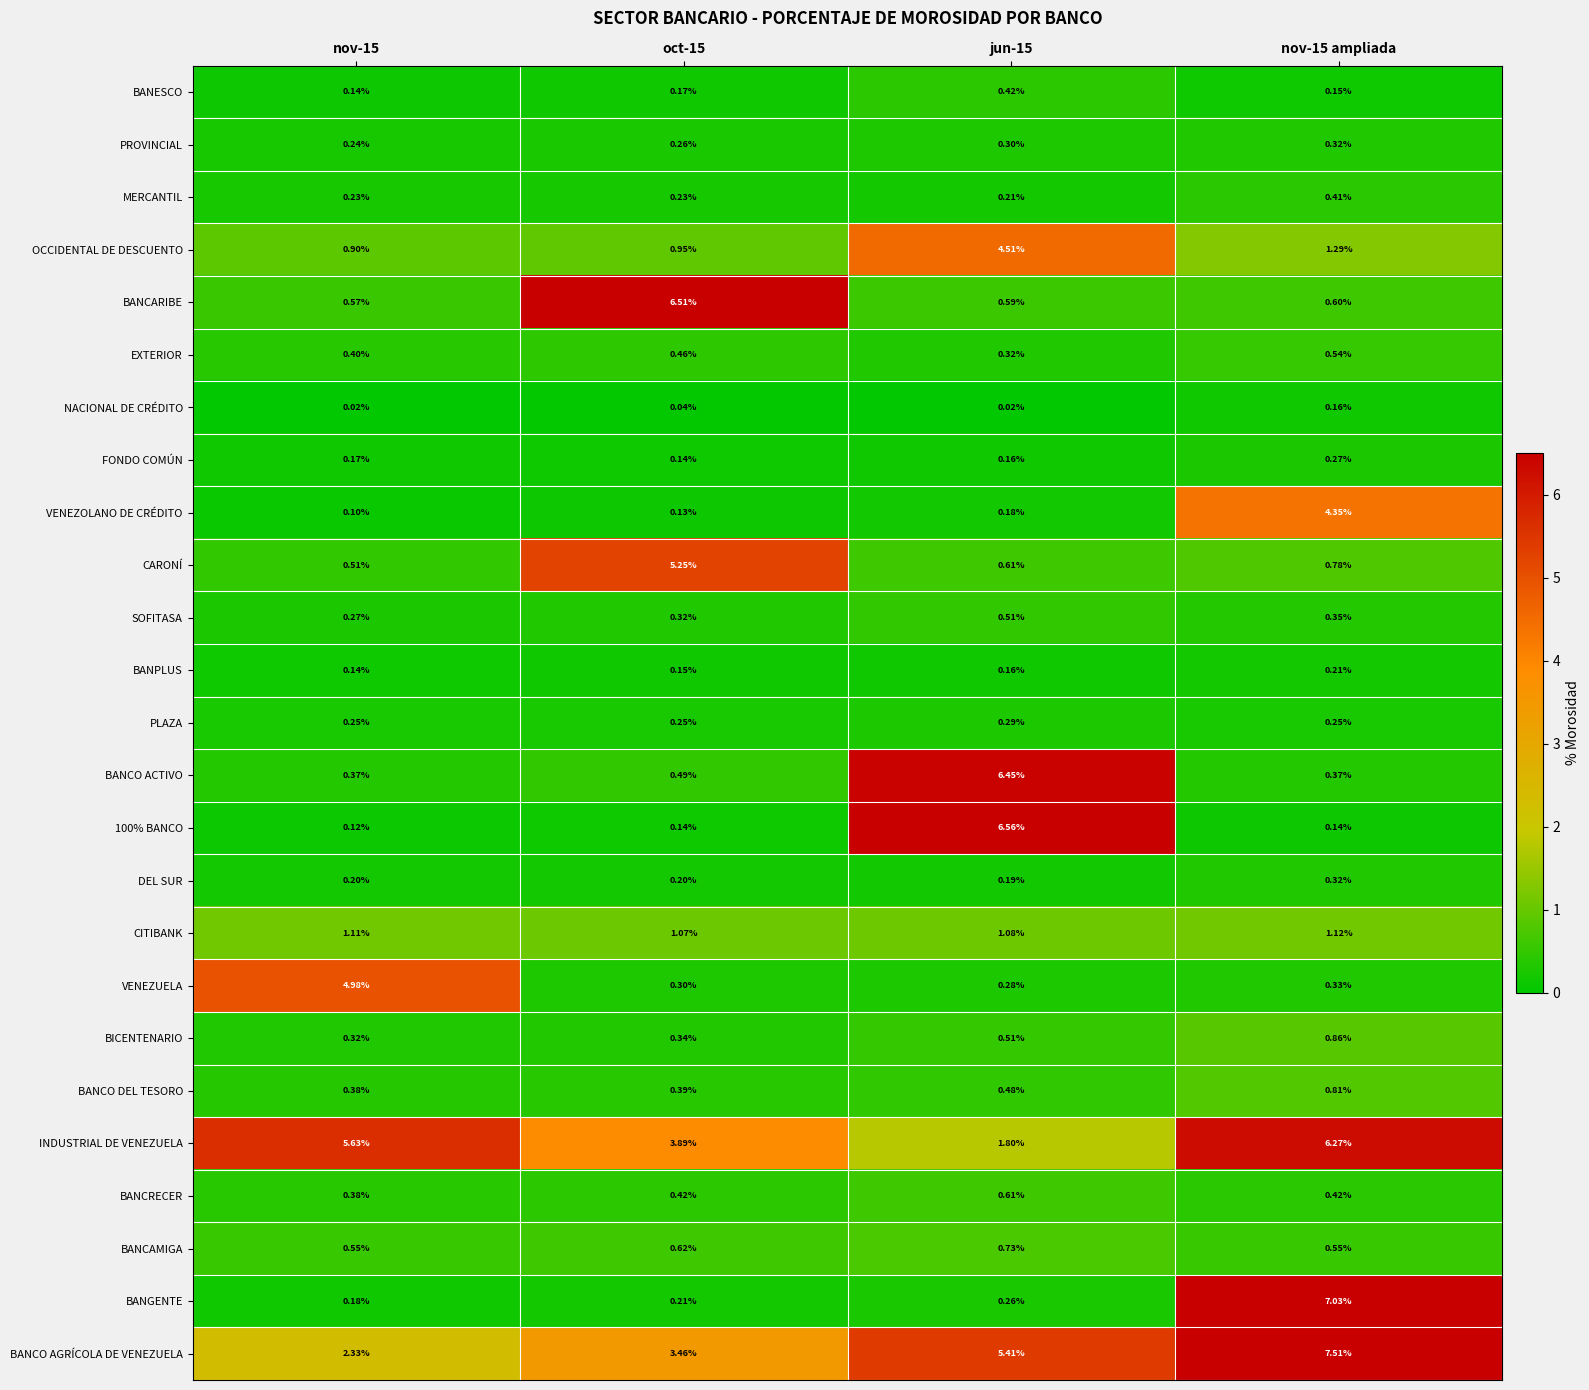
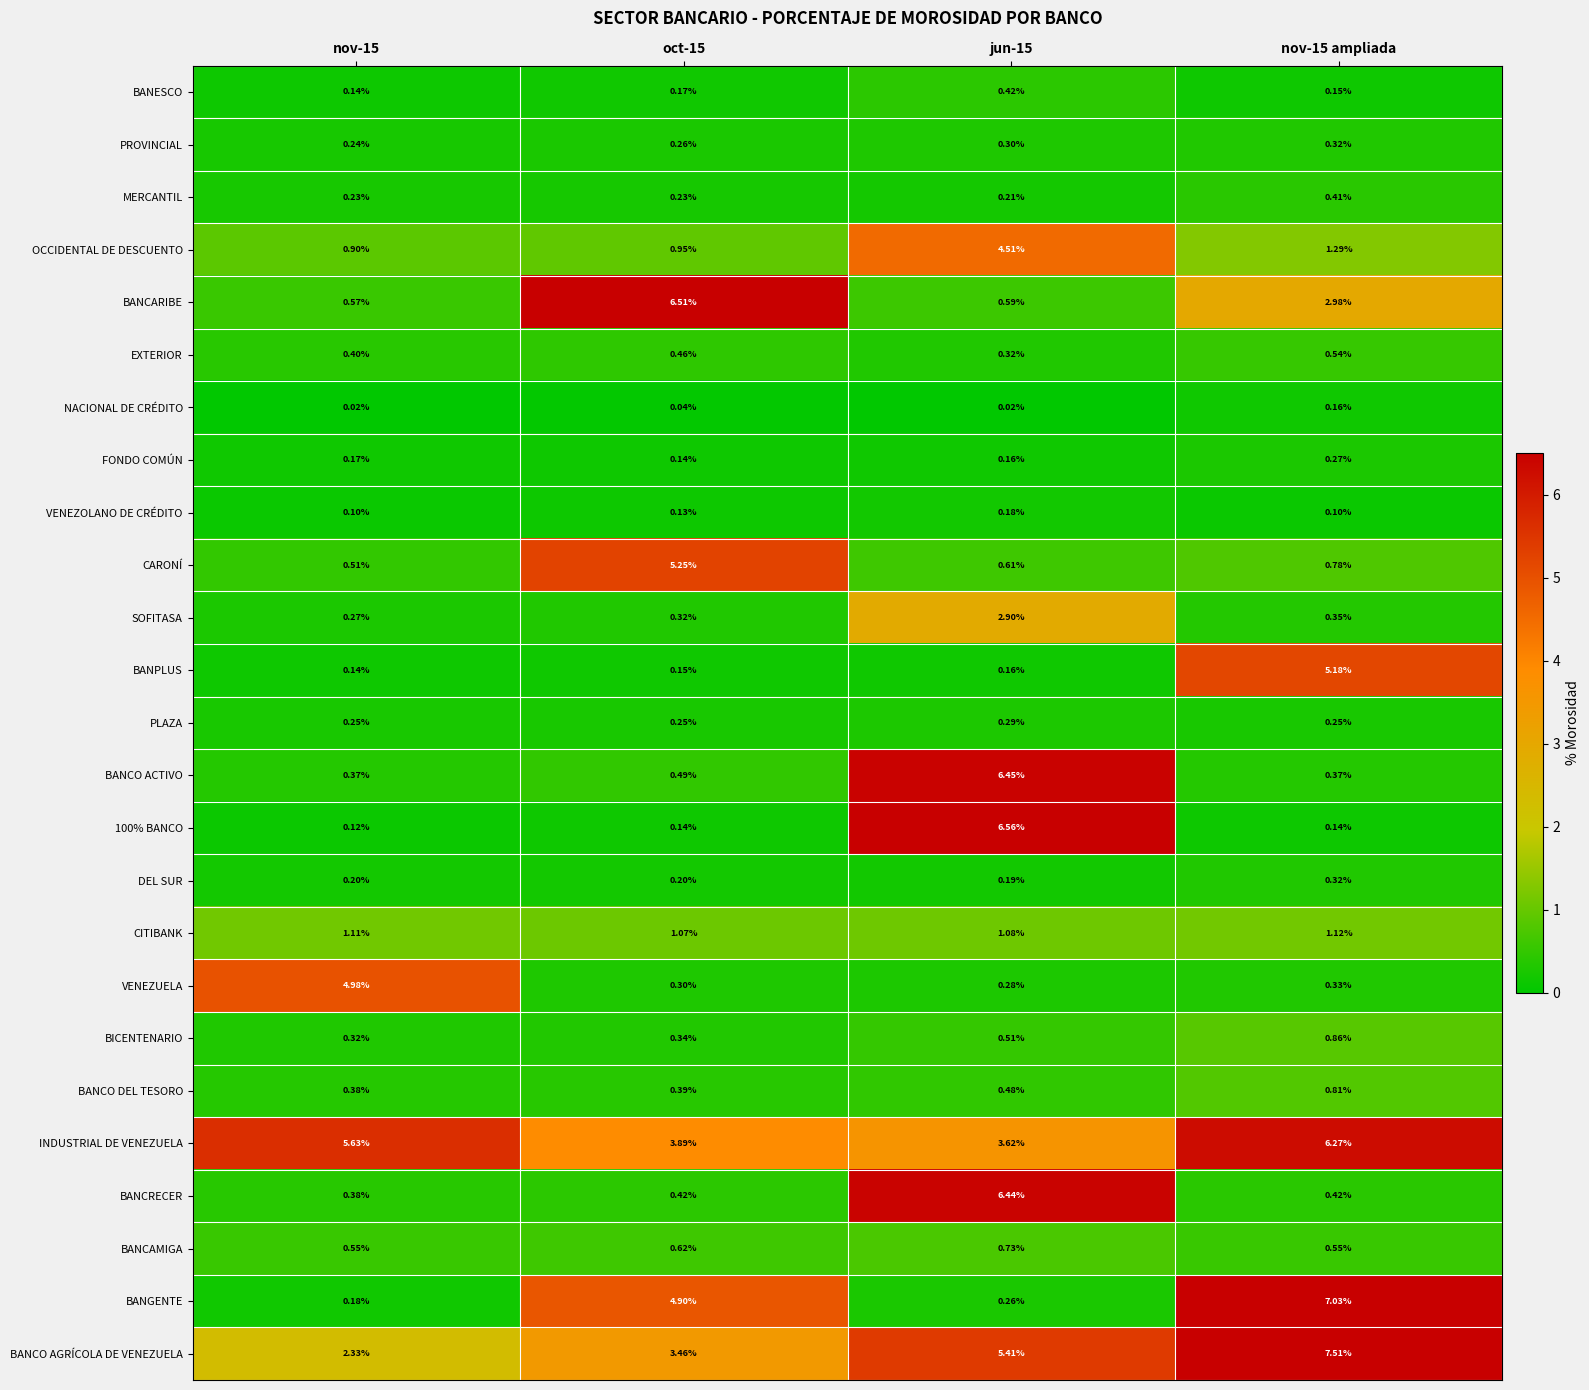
  {
    "BANESCO": {
      "nov-15": "0.14%",
      "oct-15": "0.17%",
      "jun-15": "0.42%",
      "nov-15 ampliada": "0.15%"
    },
    "PROVINCIAL": {
      "nov-15": "0.24%",
      "oct-15": "0.26%",
      "jun-15": "0.30%",
      "nov-15 ampliada": "0.32%"
    },
    "MERCANTIL": {
      "nov-15": "0.23%",
      "oct-15": "0.23%",
      "jun-15": "0.21%",
      "nov-15 ampliada": "0.41%"
    },
    "OCCIDENTAL DE DESCUENTO": {
      "nov-15": "0.90%",
      "oct-15": "0.95%",
      "jun-15": "4.51%",
      "nov-15 ampliada": "1.29%"
    },
    "BANCARIBE": {
      "nov-15": "0.57%",
      "oct-15": "6.51%",
      "jun-15": "0.59%",
-     "nov-15 ampliada": "0.60%"
+     "nov-15 ampliada": "2.98%"
    },
    "EXTERIOR": {
      "nov-15": "0.40%",
      "oct-15": "0.46%",
      "jun-15": "0.32%",
      "nov-15 ampliada": "0.54%"
    },
    "NACIONAL DE CRÉDITO": {
      "nov-15": "0.02%",
      "oct-15": "0.04%",
      "jun-15": "0.02%",
      "nov-15 ampliada": "0.16%"
    },
    "FONDO COMÚN": {
      "nov-15": "0.17%",
      "oct-15": "0.14%",
      "jun-15": "0.16%",
      "nov-15 ampliada": "0.27%"
    },
    "VENEZOLANO DE CRÉDITO": {
      "nov-15": "0.10%",
      "oct-15": "0.13%",
      "jun-15": "0.18%",
-     "nov-15 ampliada": "4.35%"
+     "nov-15 ampliada": "0.10%"
    },
    "CARONÍ": {
      "nov-15": "0.51%",
      "oct-15": "5.25%",
      "jun-15": "0.61%",
      "nov-15 ampliada": "0.78%"
    },
    "SOFITASA": {
      "nov-15": "0.27%",
      "oct-15": "0.32%",
-     "jun-15": "0.51%",
+     "jun-15": "2.90%",
      "nov-15 ampliada": "0.35%"
    },
    "BANPLUS": {
      "nov-15": "0.14%",
      "oct-15": "0.15%",
      "jun-15": "0.16%",
-     "nov-15 ampliada": "0.21%"
+     "nov-15 ampliada": "5.18%"
    },
    "PLAZA": {
      "nov-15": "0.25%",
      "oct-15": "0.25%",
      "jun-15": "0.29%",
      "nov-15 ampliada": "0.25%"
    },
    "BANCO ACTIVO": {
      "nov-15": "0.37%",
      "oct-15": "0.49%",
      "jun-15": "6.45%",
      "nov-15 ampliada": "0.37%"
    },
    "100% BANCO": {
      "nov-15": "0.12%",
      "oct-15": "0.14%",
      "jun-15": "6.56%",
      "nov-15 ampliada": "0.14%"
    },
    "DEL SUR": {
      "nov-15": "0.20%",
      "oct-15": "0.20%",
      "jun-15": "0.19%",
      "nov-15 ampliada": "0.32%"
    },
    "CITIBANK": {
      "nov-15": "1.11%",
      "oct-15": "1.07%",
      "jun-15": "1.08%",
      "nov-15 ampliada": "1.12%"
    },
    "VENEZUELA": {
      "nov-15": "4.98%",
      "oct-15": "0.30%",
      "jun-15": "0.28%",
      "nov-15 ampliada": "0.33%"
    },
    "BICENTENARIO": {
      "nov-15": "0.32%",
      "oct-15": "0.34%",
      "jun-15": "0.51%",
      "nov-15 ampliada": "0.86%"
    },
    "BANCO DEL TESORO": {
      "nov-15": "0.38%",
      "oct-15": "0.39%",
      "jun-15": "0.48%",
      "nov-15 ampliada": "0.81%"
    },
    "INDUSTRIAL DE VENEZUELA": {
      "nov-15": "5.63%",
      "oct-15": "3.89%",
-     "jun-15": "1.80%",
+     "jun-15": "3.62%",
      "nov-15 ampliada": "6.27%"
    },
    "BANCRECER": {
      "nov-15": "0.38%",
      "oct-15": "0.42%",
-     "jun-15": "0.61%",
+     "jun-15": "6.44%",
      "nov-15 ampliada": "0.42%"
    },
    "BANCAMIGA": {
      "nov-15": "0.55%",
      "oct-15": "0.62%",
      "jun-15": "0.73%",
      "nov-15 ampliada": "0.55%"
    },
    "BANGENTE": {
      "nov-15": "0.18%",
-     "oct-15": "0.21%",
+     "oct-15": "4.90%",
      "jun-15": "0.26%",
      "nov-15 ampliada": "7.03%"
    },
    "BANCO AGRÍCOLA DE VENEZUELA": {
      "nov-15": "2.33%",
      "oct-15": "3.46%",
      "jun-15": "5.41%",
      "nov-15 ampliada": "7.51%"
    }
  }
